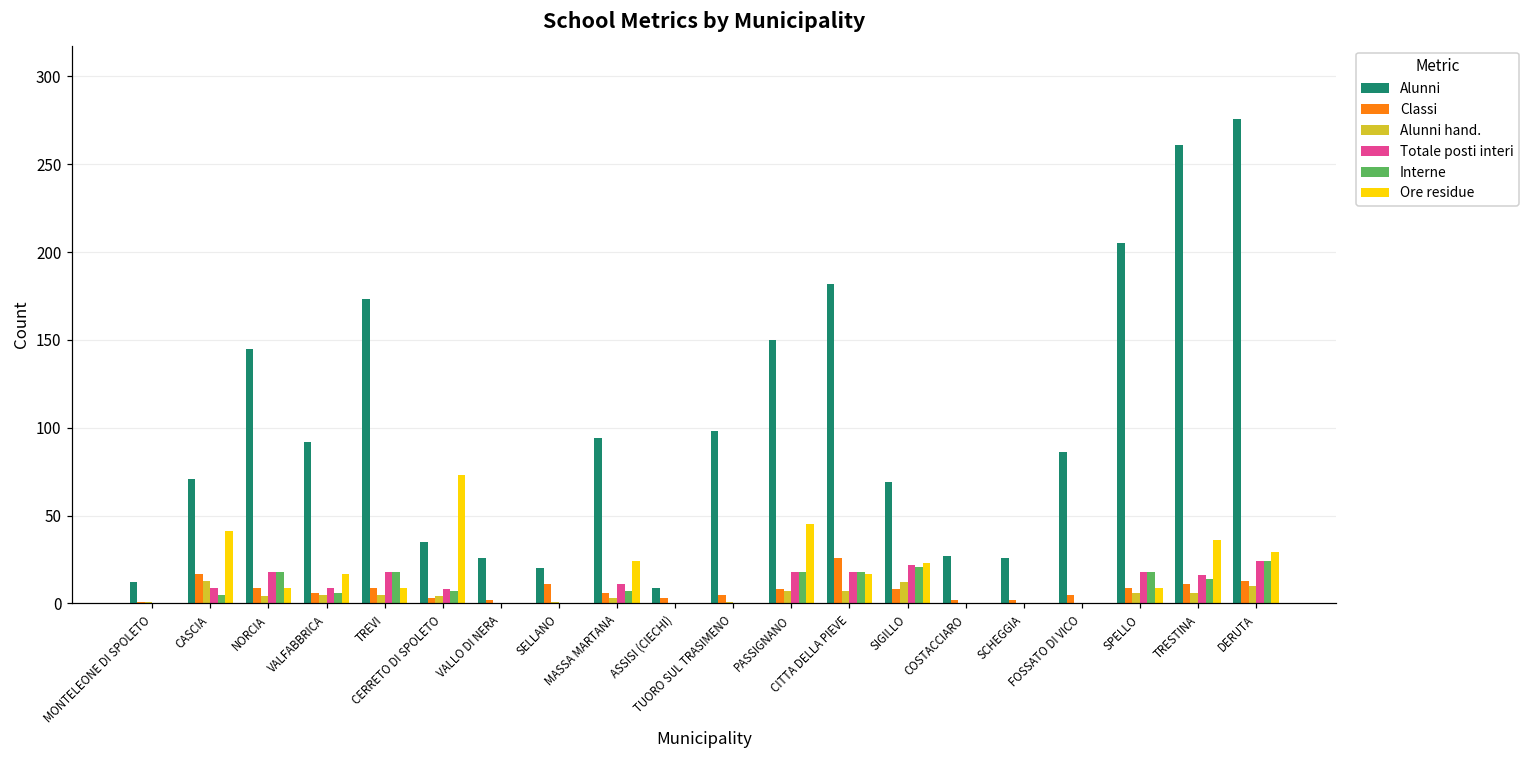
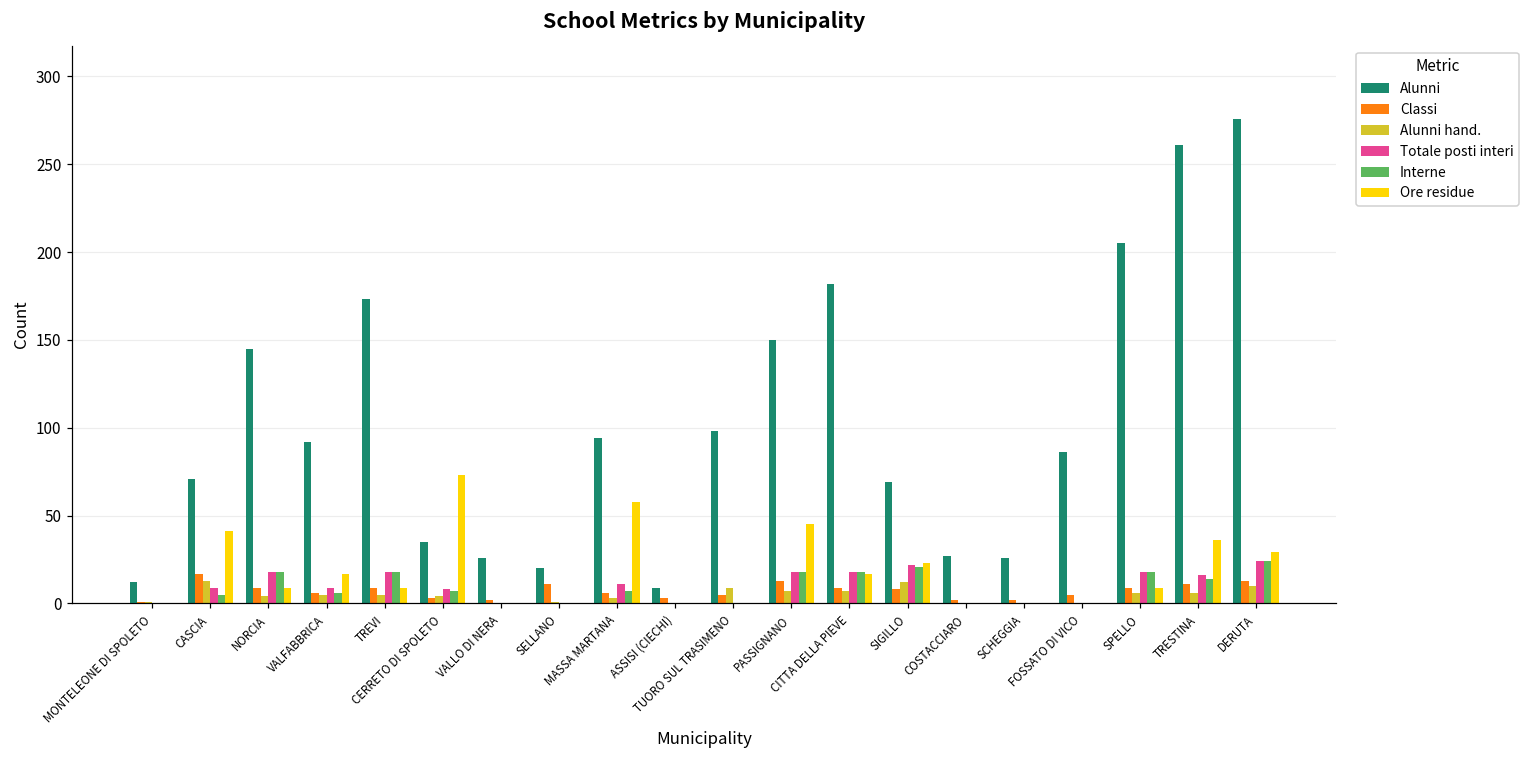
  {
    "Alunni": {
      "MONTELEONE DI SPOLETO": 12,
      "CASCIA": 71,
      "NORCIA": 145,
      "VALFABBRICA": 92,
      "TREVI": 173,
      "CERRETO DI SPOLETO": 35,
      "VALLO DI NERA": 26,
      "SELLANO": 20,
      "MASSA MARTANA": 94,
      "ASSISI (CIECHI)": 9,
      "TUORO SUL TRASIMENO": 98,
      "PASSIGNANO": 150,
      "CITTA DELLA PIEVE": 182,
      "SIGILLO": 69,
      "COSTACCIARO": 27,
      "SCHEGGIA": 26,
      "FOSSATO DI VICO": 86,
      "SPELLO": 205,
      "TRESTINA": 261,
      "DERUTA": 276
    },
    "Classi": {
      "CASCIA": 17,
      "NORCIA": 9,
      "VALFABBRICA": 6,
      "TREVI": 9,
      "CERRETO DI SPOLETO": 3,
      "VALLO DI NERA": 2,
      "SELLANO": 11,
      "MASSA MARTANA": 6,
      "ASSISI (CIECHI)": 3,
      "TUORO SUL TRASIMENO": 5,
-     "PASSIGNANO": 8,
-     "CITTA DELLA PIEVE": 26,
+     "PASSIGNANO": 13,
+     "CITTA DELLA PIEVE": 9,
      "SIGILLO": 8,
      "COSTACCIARO": 2,
      "SCHEGGIA": 2,
      "FOSSATO DI VICO": 5,
      "SPELLO": 9,
      "TRESTINA": 11,
      "DERUTA": 13
    },
    "Alunni hand.": {
      "CASCIA": 13,
      "NORCIA": 4,
      "VALFABBRICA": 5,
      "TREVI": 5,
      "CERRETO DI SPOLETO": 4,
      "VALLO DI NERA": 0,
      "MASSA MARTANA": 3,
      "ASSISI (CIECHI)": 0,
-     "TUORO SUL TRASIMENO": 1,
+     "TUORO SUL TRASIMENO": 9,
      "PASSIGNANO": 7,
      "CITTA DELLA PIEVE": 7,
      "SIGILLO": 12,
      "COSTACCIARO": 0,
      "SCHEGGIA": 0,
      "FOSSATO DI VICO": 0,
      "SPELLO": 6,
      "TRESTINA": 6,
      "DERUTA": 10
    },
    "Totale posti interi": {
      "MONTELEONE DI SPOLETO": 0,
      "CASCIA": 9,
      "NORCIA": 18,
      "VALFABBRICA": 9,
      "TREVI": 18,
      "CERRETO DI SPOLETO": 8,
      "VALLO DI NERA": 0,
      "SELLANO": 0,
      "MASSA MARTANA": 11,
      "ASSISI (CIECHI)": 0,
      "TUORO SUL TRASIMENO": 0,
      "PASSIGNANO": 18,
      "CITTA DELLA PIEVE": 18,
      "SIGILLO": 22,
      "COSTACCIARO": 0,
      "SCHEGGIA": 0,
      "FOSSATO DI VICO": 0,
      "SPELLO": 18,
      "TRESTINA": 16,
      "DERUTA": 24
    },
    "Interne": {
      "MONTELEONE DI SPOLETO": 0,
      "CASCIA": 5,
      "NORCIA": 18,
      "VALFABBRICA": 6,
      "TREVI": 18,
      "CERRETO DI SPOLETO": 7,
      "VALLO DI NERA": 0,
      "SELLANO": 0,
      "MASSA MARTANA": 7,
      "ASSISI (CIECHI)": 0,
      "TUORO SUL TRASIMENO": 0,
      "PASSIGNANO": 18,
      "CITTA DELLA PIEVE": 18,
      "SIGILLO": 21,
      "COSTACCIARO": 0,
      "SCHEGGIA": 0,
      "FOSSATO DI VICO": 0,
      "SPELLO": 18,
      "TRESTINA": 14,
      "DERUTA": 24
    },
    "Ore residue": {
      "MONTELEONE DI SPOLETO": 0,
      "CASCIA": 41,
      "NORCIA": 9,
      "VALFABBRICA": 17,
      "TREVI": 9,
      "CERRETO DI SPOLETO": 73,
      "VALLO DI NERA": 0,
      "SELLANO": 0,
-     "MASSA MARTANA": 24,
+     "MASSA MARTANA": 58,
      "ASSISI (CIECHI)": 0,
      "TUORO SUL TRASIMENO": 0,
      "PASSIGNANO": 45,
      "CITTA DELLA PIEVE": 17,
      "SIGILLO": 23,
      "COSTACCIARO": 0,
      "SCHEGGIA": 0,
      "FOSSATO DI VICO": 0,
      "SPELLO": 9,
      "TRESTINA": 36,
      "DERUTA": 29
    }
  }
